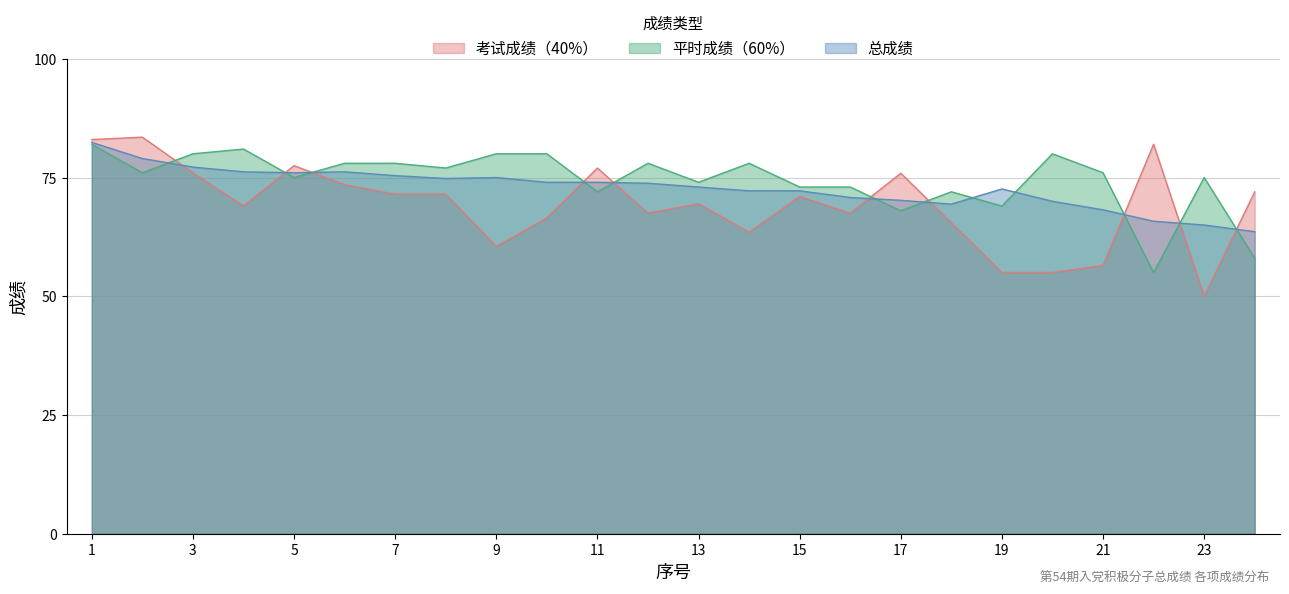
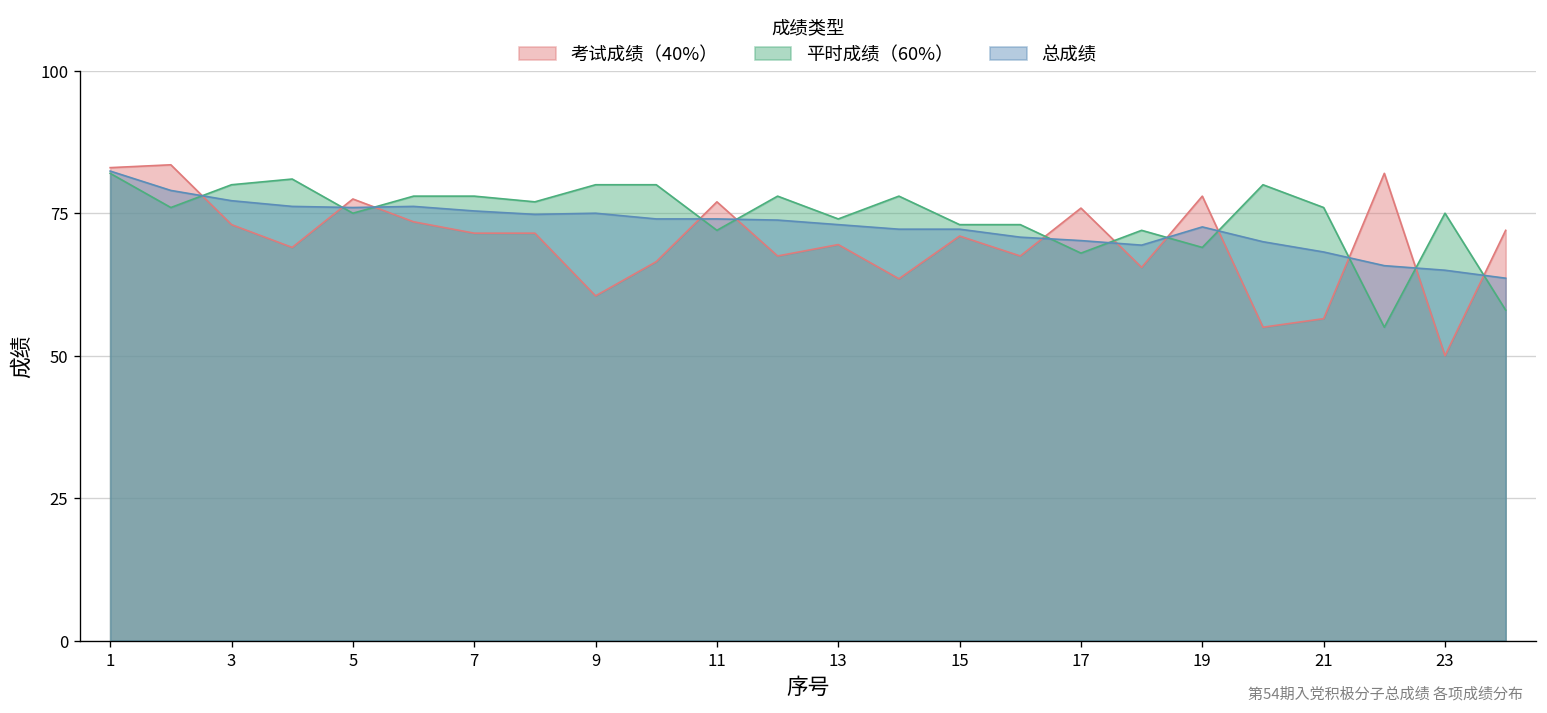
  {
    "考试成绩（40%）": {
      "1": 83,
-     "3": 76,
+     "3": 73,
      "5": 78,
      "7": 72,
      "9": 61,
      "11": 77,
      "13": 70,
      "15": 71,
      "17": 76,
-     "19": 55,
+     "19": 78,
      "21": 57,
      "23": 50
    }
  }
